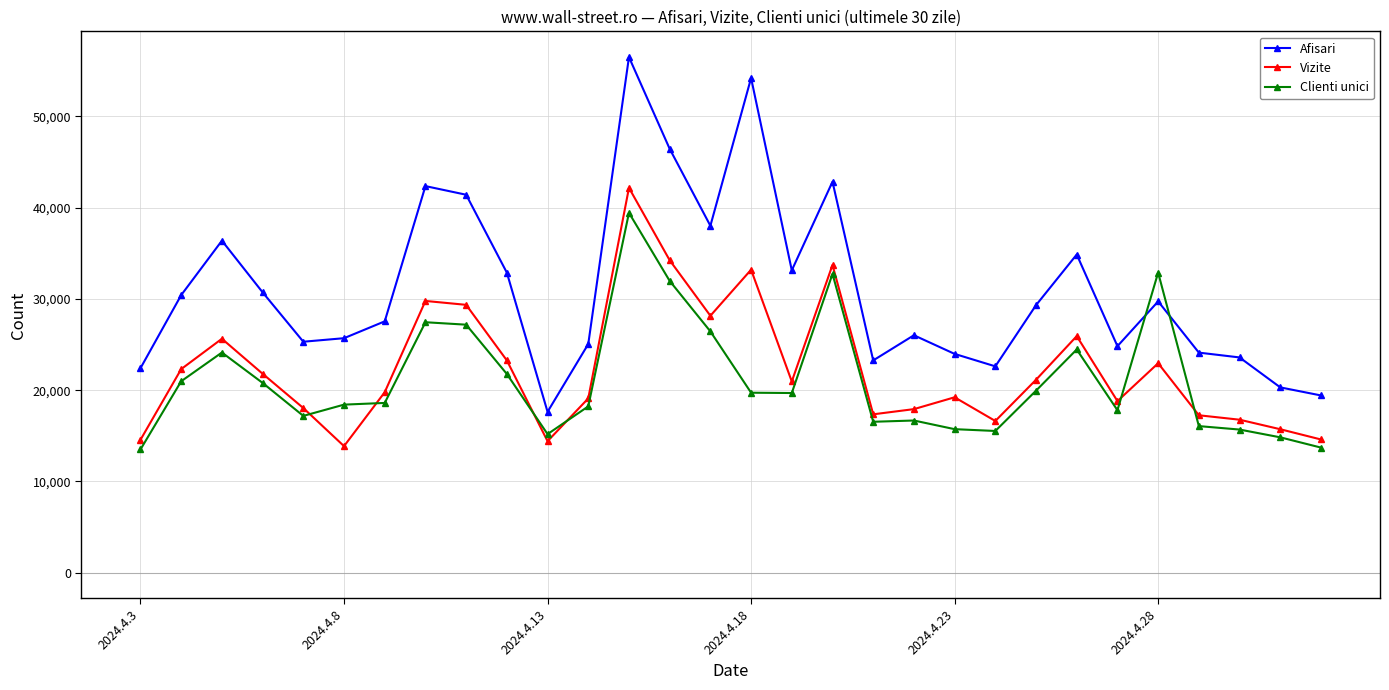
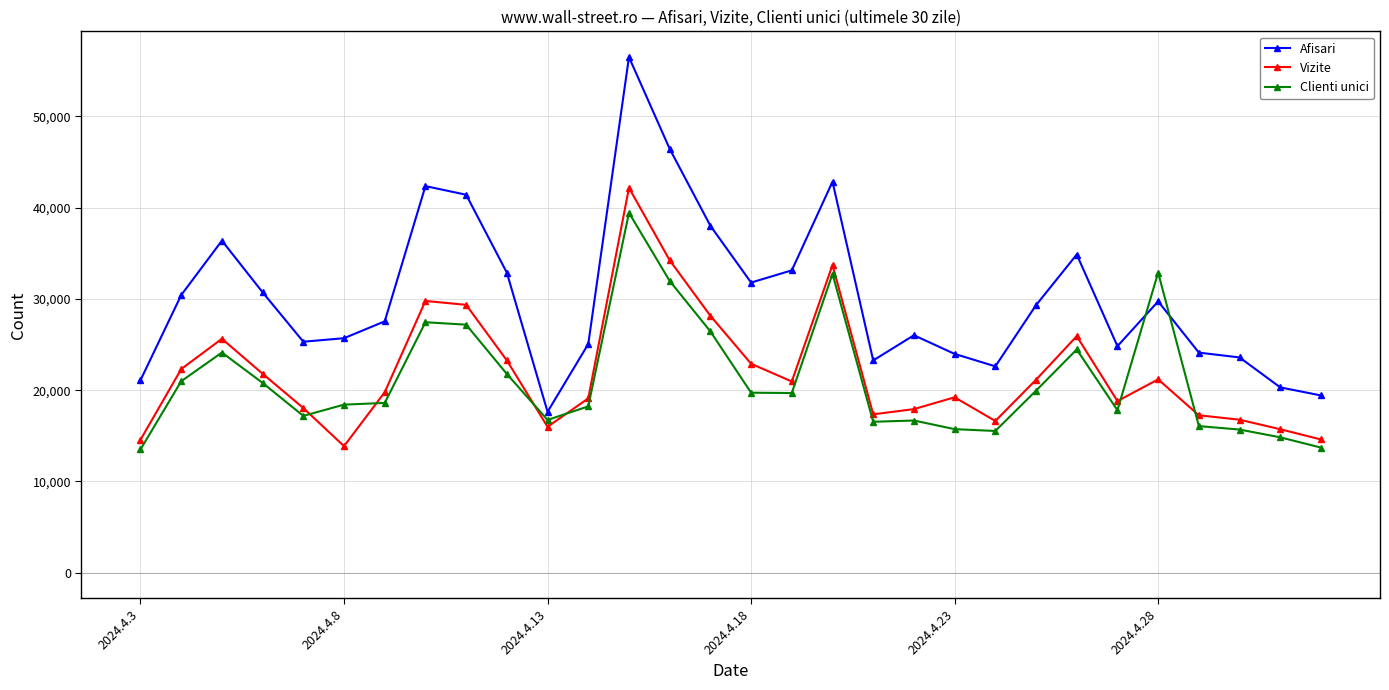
  {
    "Afisari": {
-     "2024.4.3": "22,000",
+     "2024.4.3": "21,000",
      "2024.4.8": "26,000",
      "2024.4.13": "18,000",
-     "2024.4.18": "54,000",
+     "2024.4.18": "32,000",
      "2024.4.23": "24,000",
      "2024.4.28": "30,000"
    },
    "Vizite": {
      "2024.4.3": "15,000",
      "2024.4.8": "14,000",
-     "2024.4.13": "14,000",
-     "2024.4.18": "33,000",
+     "2024.4.13": "16,000",
+     "2024.4.18": "23,000",
      "2024.4.23": "19,000",
-     "2024.4.28": "23,000"
+     "2024.4.28": "21,000"
    },
    "Clienti unici": {
      "2024.4.3": "14,000",
      "2024.4.8": "18,000",
-     "2024.4.13": "15,000",
+     "2024.4.13": "17,000",
      "2024.4.18": "20,000",
      "2024.4.23": "16,000",
      "2024.4.28": "33,000"
    }
  }
